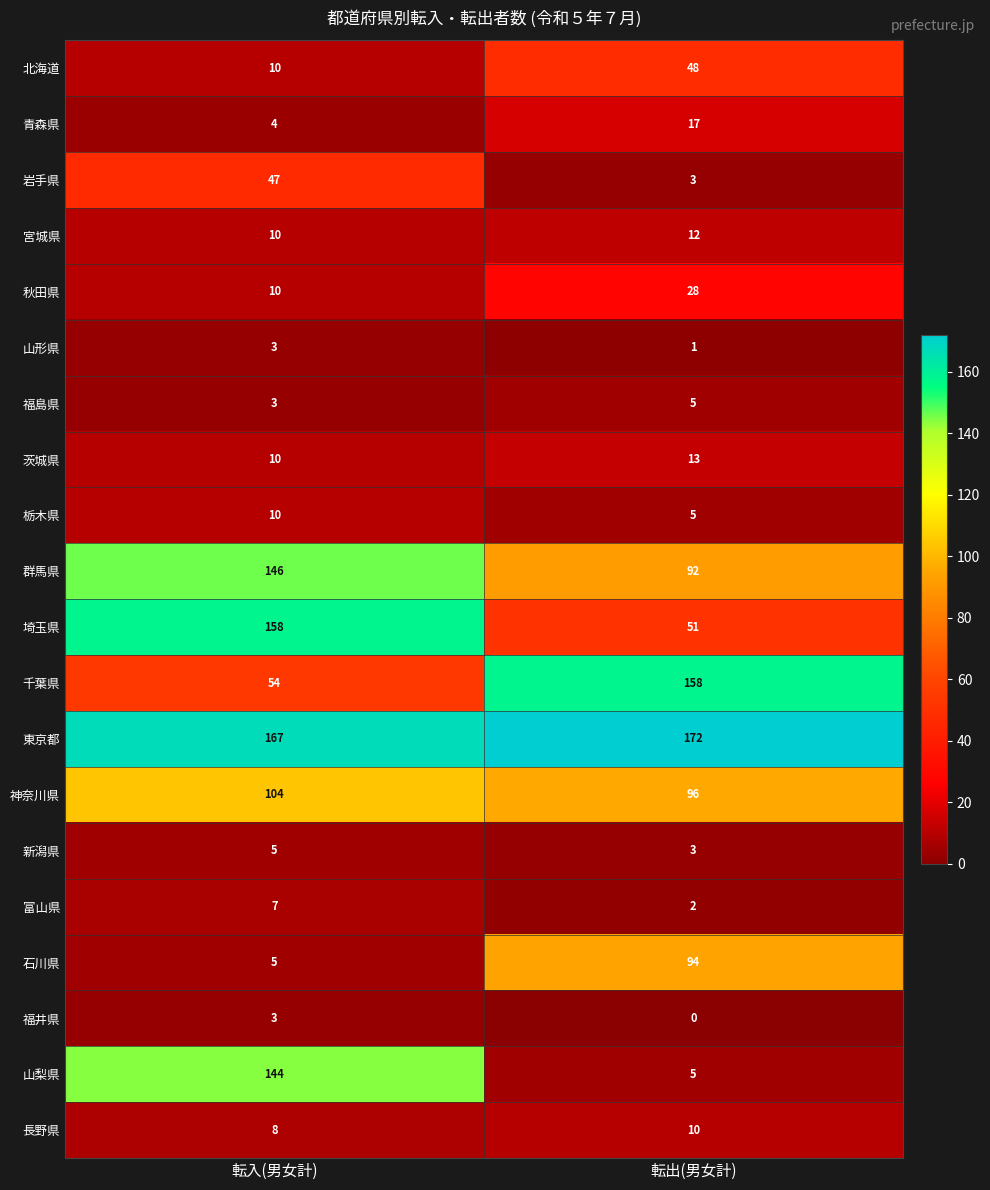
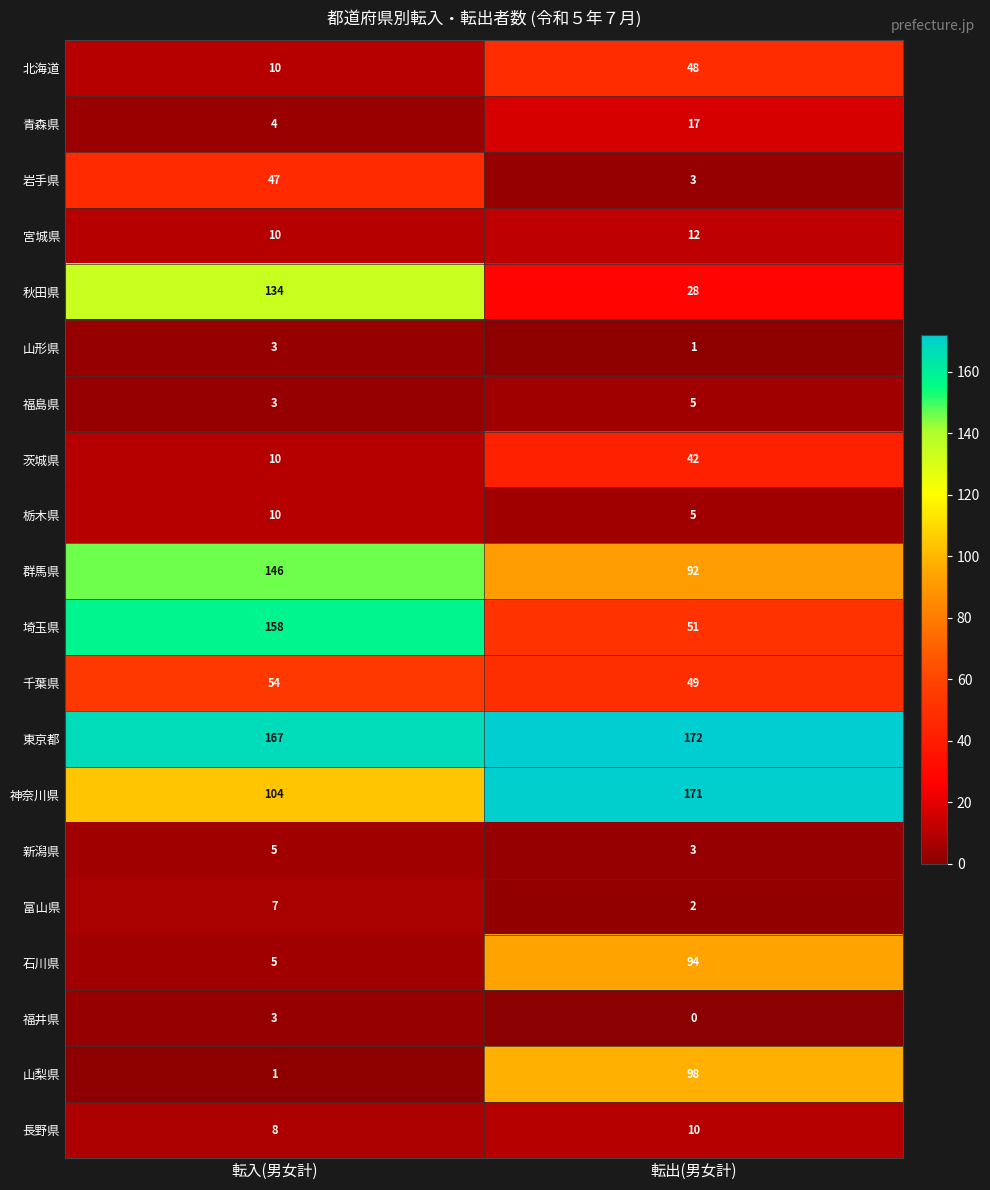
  {
    "北海道": {
      "転入(男女計)": 10,
      "転出(男女計)": 48
    },
    "青森県": {
      "転入(男女計)": 4,
      "転出(男女計)": 17
    },
    "岩手県": {
      "転入(男女計)": 47,
      "転出(男女計)": 3
    },
    "宮城県": {
      "転入(男女計)": 10,
      "転出(男女計)": 12
    },
    "秋田県": {
-     "転入(男女計)": 10,
+     "転入(男女計)": 134,
      "転出(男女計)": 28
    },
    "山形県": {
      "転入(男女計)": 3,
      "転出(男女計)": 1
    },
    "福島県": {
      "転入(男女計)": 3,
      "転出(男女計)": 5
    },
    "茨城県": {
      "転入(男女計)": 10,
-     "転出(男女計)": 13
+     "転出(男女計)": 42
    },
    "栃木県": {
      "転入(男女計)": 10,
      "転出(男女計)": 5
    },
    "群馬県": {
      "転入(男女計)": 146,
      "転出(男女計)": 92
    },
    "埼玉県": {
      "転入(男女計)": 158,
      "転出(男女計)": 51
    },
    "千葉県": {
      "転入(男女計)": 54,
-     "転出(男女計)": 158
+     "転出(男女計)": 49
    },
    "東京都": {
      "転入(男女計)": 167,
      "転出(男女計)": 172
    },
    "神奈川県": {
      "転入(男女計)": 104,
-     "転出(男女計)": 96
+     "転出(男女計)": 171
    },
    "新潟県": {
      "転入(男女計)": 5,
      "転出(男女計)": 3
    },
    "富山県": {
      "転入(男女計)": 7,
      "転出(男女計)": 2
    },
    "石川県": {
      "転入(男女計)": 5,
      "転出(男女計)": 94
    },
    "福井県": {
      "転入(男女計)": 3,
      "転出(男女計)": 0
    },
    "山梨県": {
-     "転入(男女計)": 144,
-     "転出(男女計)": 5
+     "転入(男女計)": 1,
+     "転出(男女計)": 98
    },
    "長野県": {
      "転入(男女計)": 8,
      "転出(男女計)": 10
    }
  }
